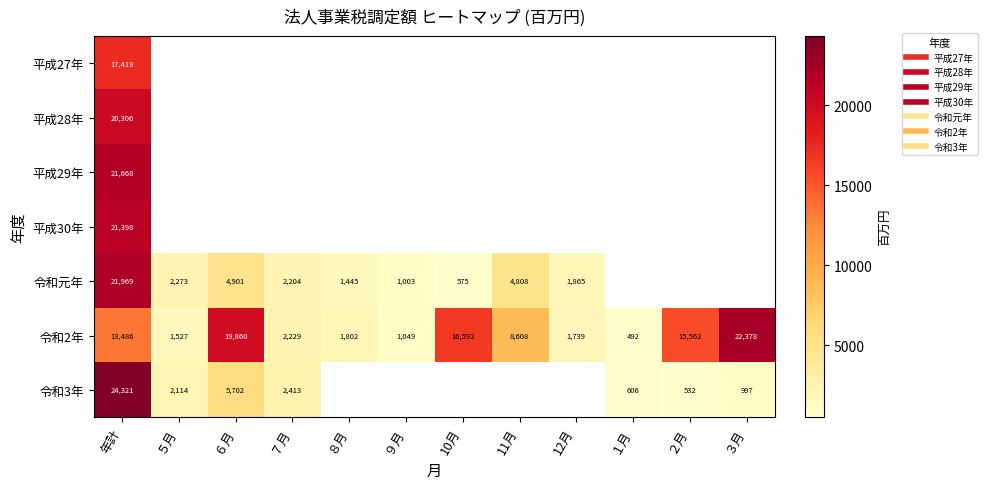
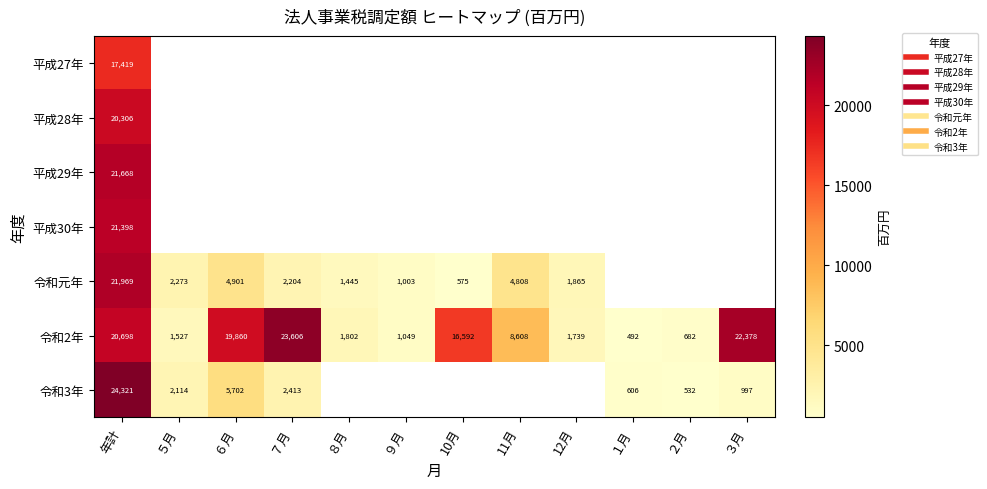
  {
    "平成27年": {
      "年計": "17,419"
    },
    "平成28年": {
      "年計": "20,306"
    },
    "平成29年": {
      "年計": "21,668"
    },
    "平成30年": {
      "年計": "21,398"
    },
    "令和元年": {
      "年計": "21,969",
      "５月": "2,273",
      "６月": "4,901",
      "７月": "2,204",
      "８月": "1,445",
      "９月": "1,003",
      "10月": "575",
      "11月": "4,808",
      "12月": "1,865"
    },
    "令和2年": {
-     "年計": "13,486",
+     "年計": "20,698",
      "５月": "1,527",
      "６月": "19,860",
-     "７月": "2,229",
+     "７月": "23,606",
      "８月": "1,802",
      "９月": "1,049",
      "10月": "16,592",
      "11月": "8,608",
      "12月": "1,739",
      "１月": "492",
-     "２月": "15,562",
+     "２月": "682",
      "３月": "22,378"
    },
    "令和3年": {
      "年計": "24,321",
      "５月": "2,114",
      "６月": "5,702",
      "７月": "2,413",
      "１月": "606",
      "２月": "532",
      "３月": "997"
    }
  }
